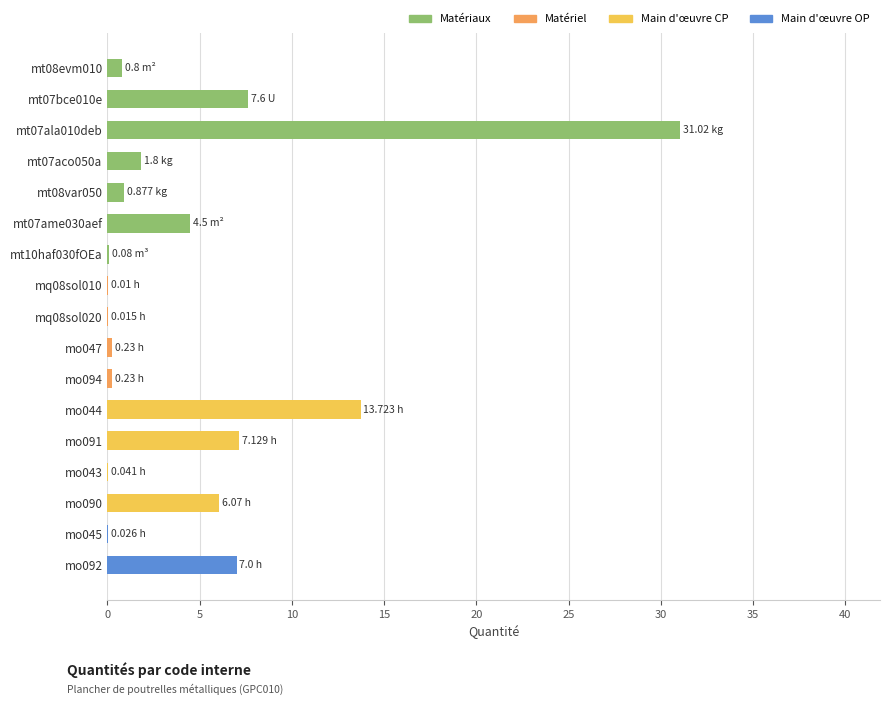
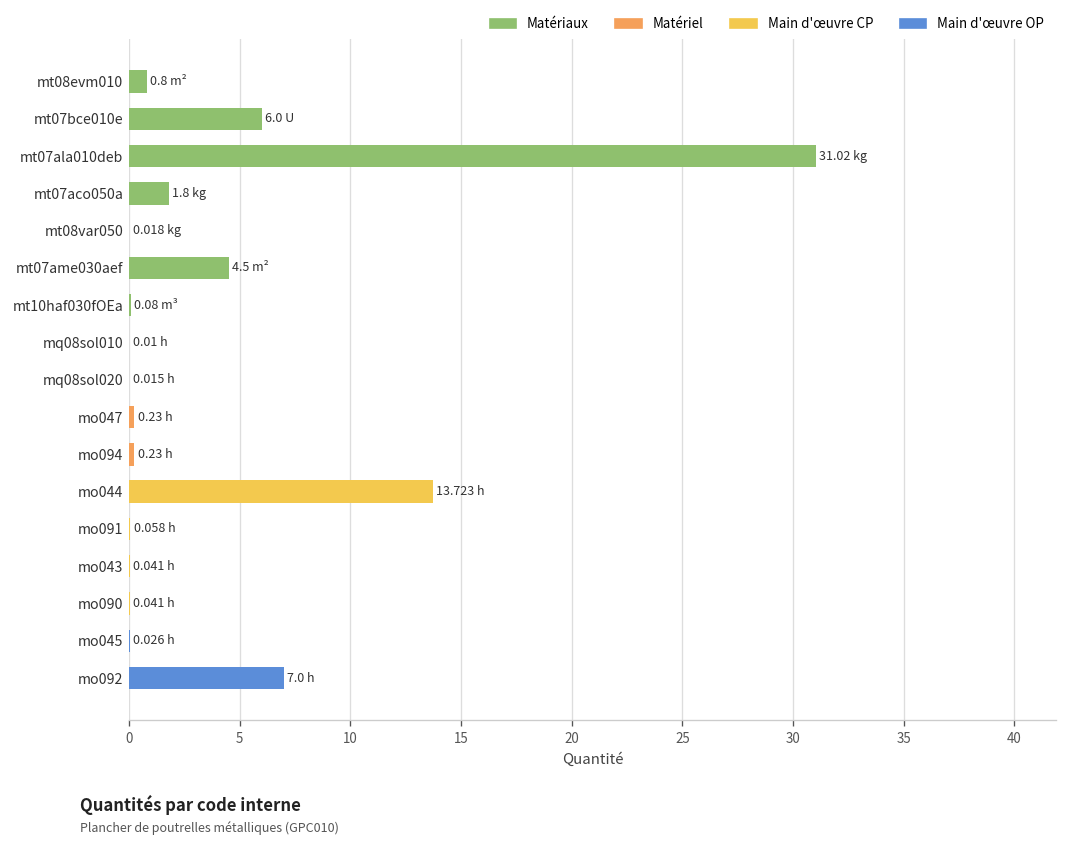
  {
    "mt08evm010": 0.8,
-   "mt07bce010e": 7.6,
+   "mt07bce010e": 6.0,
    "mt07ala010deb": 31.02,
    "mt07aco050a": 1.8,
-   "mt08var050": 0.877,
+   "mt08var050": 0.018,
    "mt07ame030aef": 4.5,
    "mt10haf030fOEa": 0.08,
    "mq08sol010": 0.01,
    "mq08sol020": 0.015,
    "mo047": 0.23,
    "mo094": 0.23,
    "mo044": 13.723,
-   "mo091": 7.129,
+   "mo091": 0.058,
    "mo043": 0.041,
-   "mo090": 6.07,
+   "mo090": 0.041,
    "mo045": 0.026,
    "mo092": 7.0
  }
